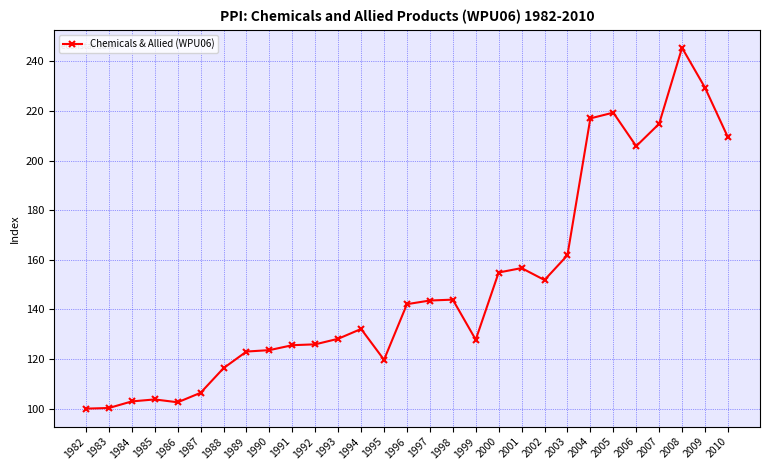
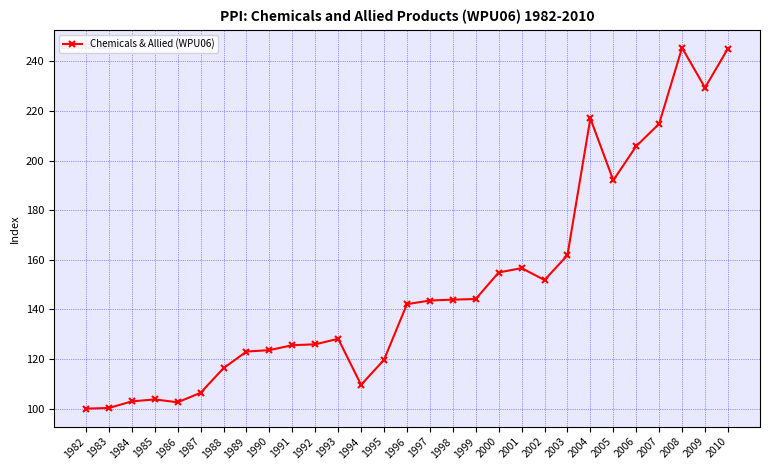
  {
    "1982": 100,
    "1983": 100,
    "1984": 103,
    "1985": 104,
    "1986": 103,
    "1987": 106,
    "1988": 116,
    "1989": 123,
    "1990": 124,
    "1991": 126,
    "1992": 126,
    "1993": 128,
-   "1994": 132,
+   "1994": 110,
    "1995": 120,
    "1996": 142,
    "1997": 144,
    "1998": 144,
-   "1999": 128,
+   "1999": 144,
    "2000": 155,
    "2001": 157,
    "2002": 152,
    "2003": 162,
    "2004": 217,
-   "2005": 219,
+   "2005": 192,
    "2006": 206,
    "2007": 215,
    "2008": 245,
    "2009": 229,
-   "2010": 209
+   "2010": 245
  }
